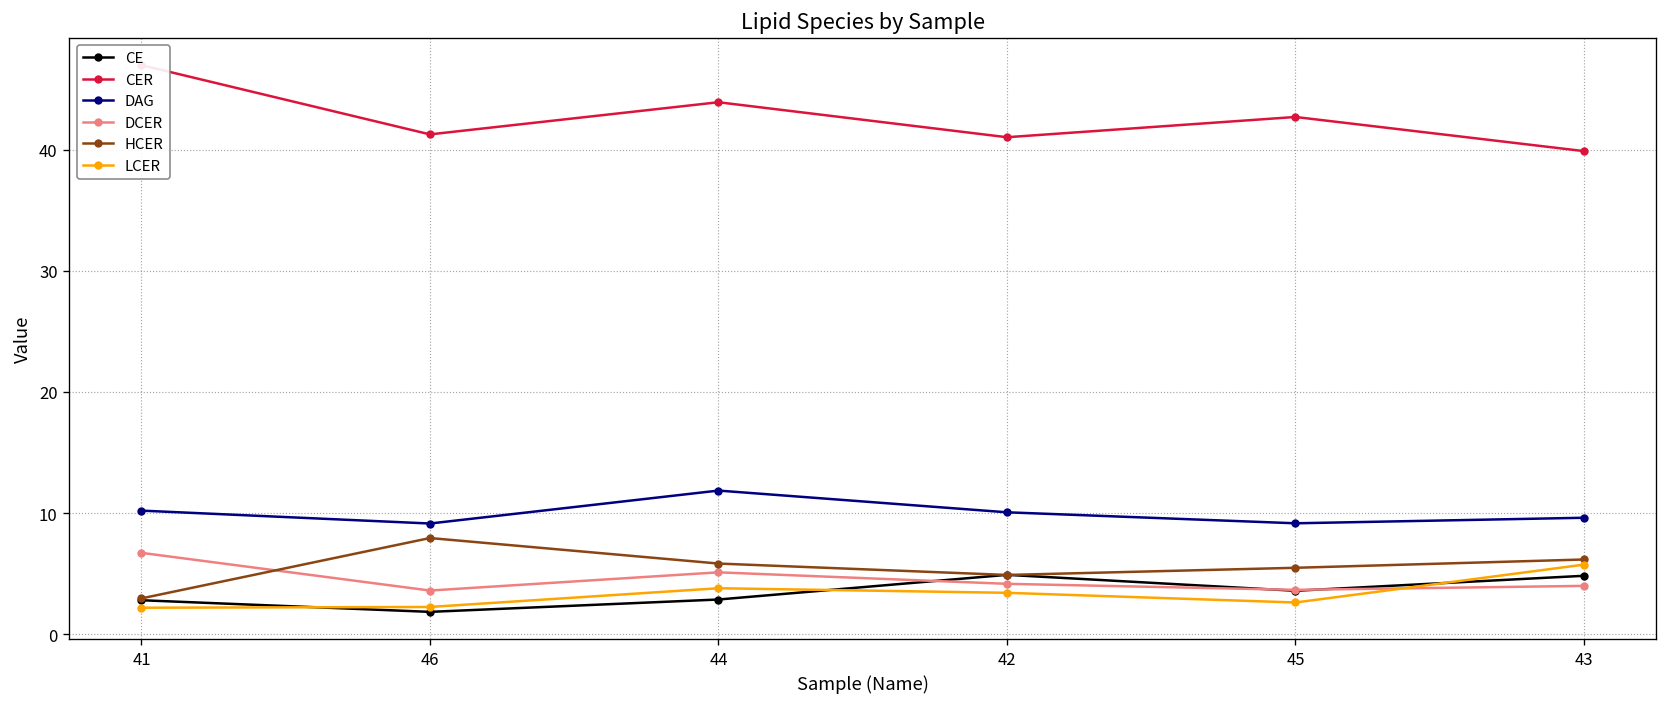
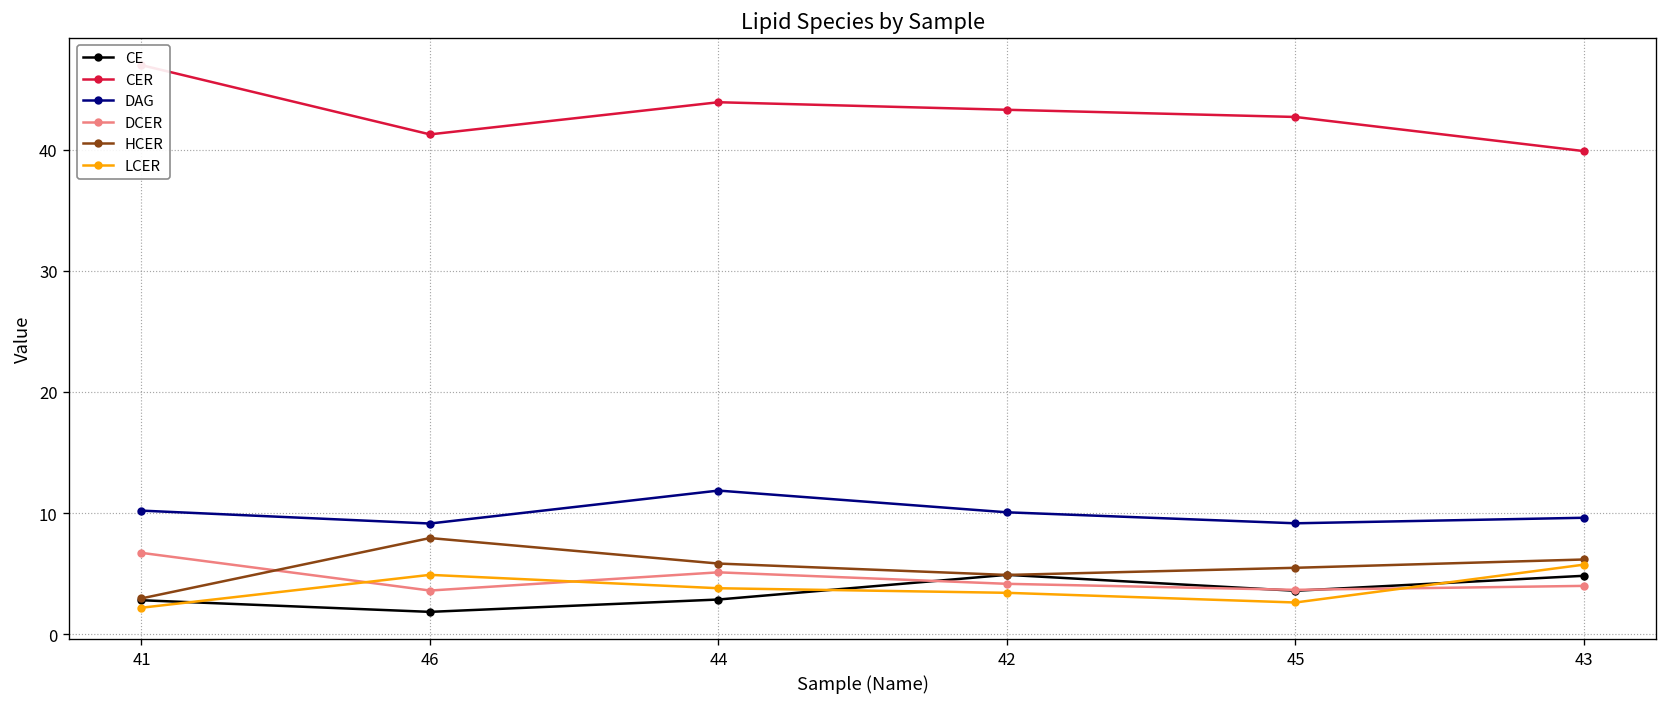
  {
    "CE": {
      "46": 1.8,
      "44": 2.9,
      "43": 4.8
    },
    "CER": {
      "46": 41.3,
      "44": 43.9,
-     "42": 41.0,
+     "42": 43.3,
      "45": 42.7,
      "43": 39.9
    },
    "DAG": {
      "41": 10.2,
      "46": 9.1,
      "44": 11.9,
      "42": 10.1,
      "45": 9.2,
      "43": 9.6
    },
    "DCER": {
      "41": 6.7,
      "46": 3.6,
      "44": 5.1,
      "42": 4.2,
      "43": 4.0
    },
    "HCER": {
      "46": 7.9,
      "44": 5.8,
      "45": 5.5,
      "43": 6.2
    },
    "LCER": {
      "41": 2.2,
-     "46": 2.2,
+     "46": 4.9,
      "44": 3.8,
      "42": 3.4,
      "45": 2.6,
      "43": 5.7
    }
  }
